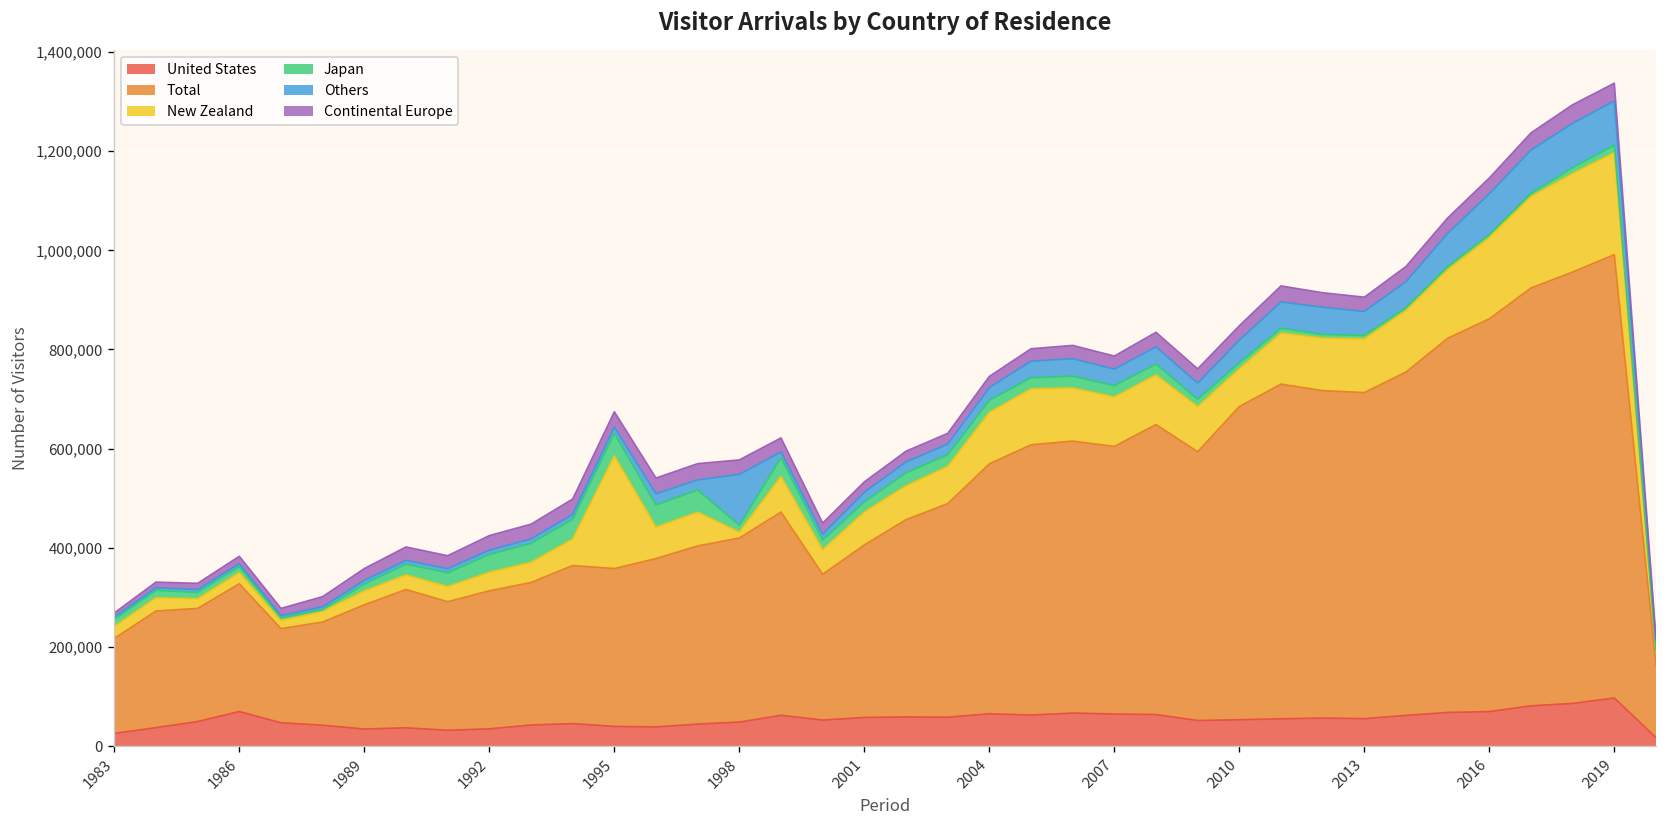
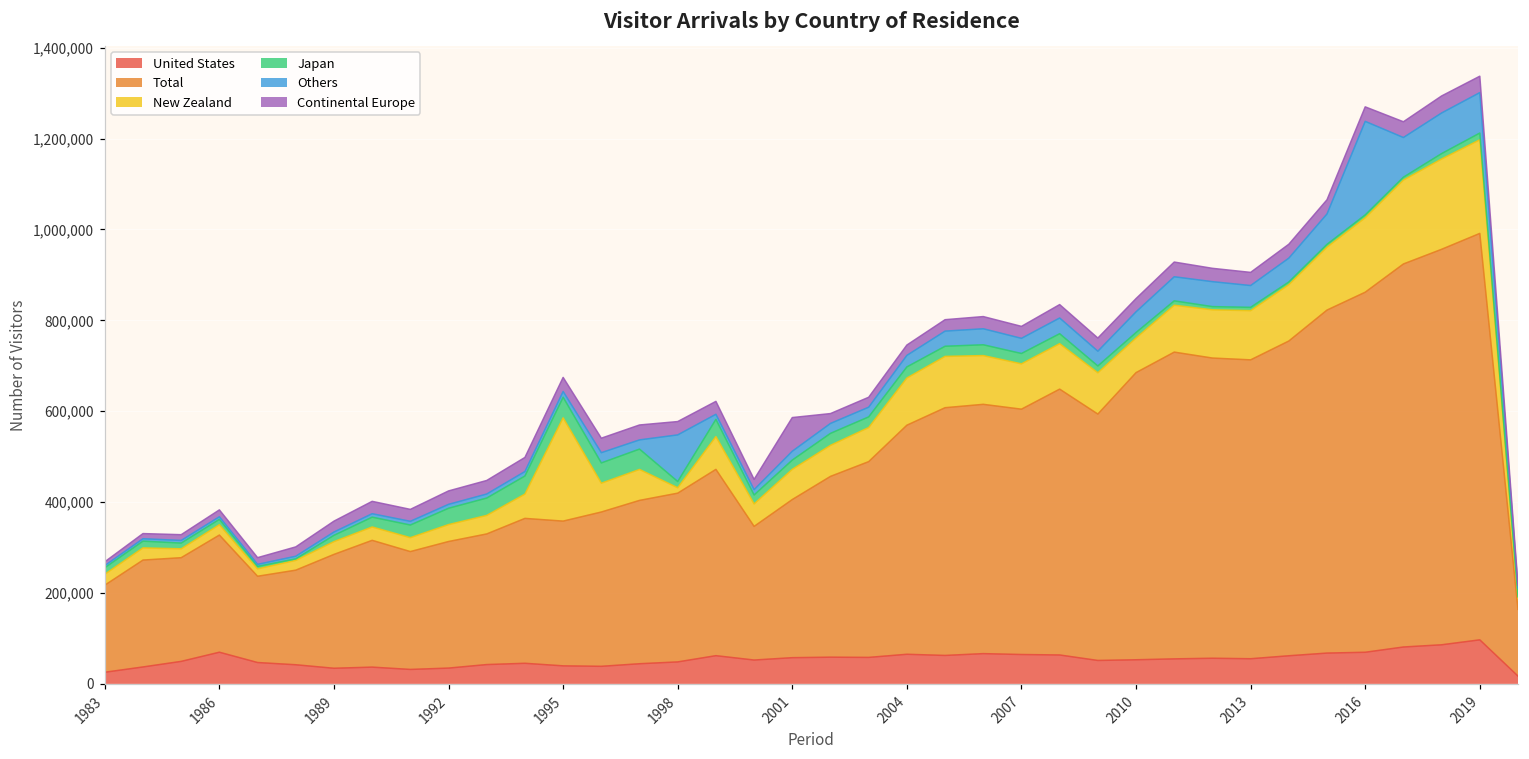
  {
    "New Zealand": {
      "1983": "20,000",
      "1986": "20,000",
      "1989": "30,000",
      "1992": "40,000",
      "1995": "230,000",
      "1998": "10,000",
      "2001": "70,000",
      "2004": "100,000",
      "2007": "100,000",
      "2010": "80,000",
      "2013": "110,000",
      "2016": "160,000",
      "2019": "210,000"
    },
    "Japan": {
      "1989": "10,000",
      "1992": "40,000",
      "1995": "50,000",
      "1998": "10,000",
      "2001": "20,000",
      "2004": "20,000",
      "2007": "20,000",
      "2010": "10,000",
      "2013": "10,000",
      "2016": "10,000",
      "2019": "10,000"
    },
    "Others": {
      "1989": "10,000",
      "1992": "10,000",
      "1995": "10,000",
      "1998": "100,000",
      "2001": "20,000",
      "2004": "30,000",
      "2007": "30,000",
      "2010": "50,000",
      "2013": "50,000",
-     "2016": "80,000",
+     "2016": "210,000",
      "2019": "90,000"
    },
    "Continental Europe": {
      "1983": "10,000",
      "1986": "20,000",
      "1989": "20,000",
      "1992": "30,000",
      "1995": "30,000",
      "1998": "30,000",
-     "2001": "20,000",
+     "2001": "70,000",
      "2004": "20,000",
      "2007": "30,000",
      "2010": "30,000",
      "2013": "30,000",
      "2016": "30,000",
      "2019": "40,000"
    }
  }
